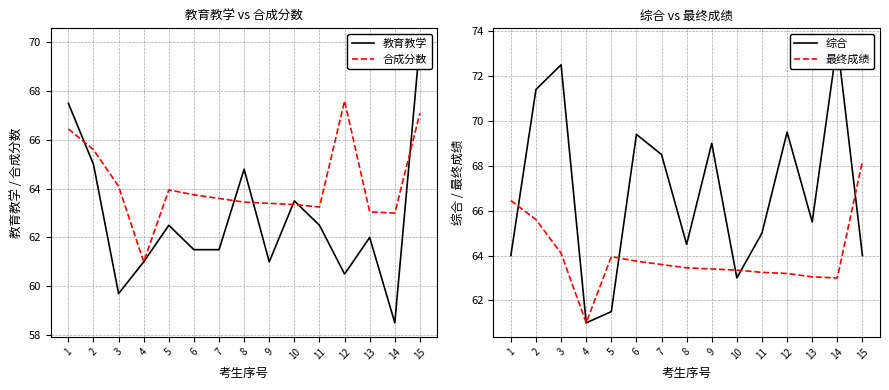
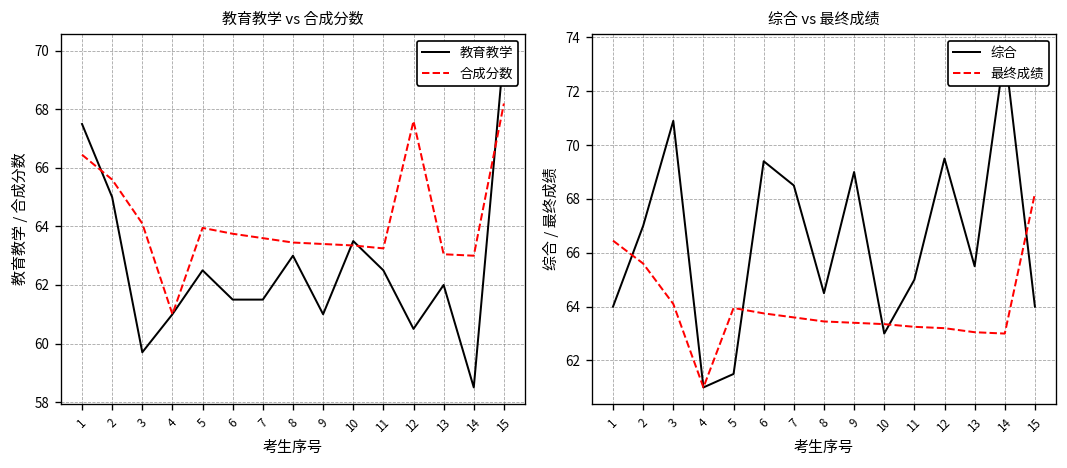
  {
    "教育教学 vs 合成分数": {
      "教育教学": {
        "1": 67.5,
        "2": 65.0,
        "3": 59.7,
        "5": 62.5,
        "6": 61.5,
        "7": 61.5,
-       "8": 64.8,
+       "8": 63.0,
        "9": 61.0,
        "10": 63.5,
        "11": 62.5,
        "12": 60.5,
        "13": 62.0,
        "14": 58.5
      },
      "合成分数": {
        "1": 66.5,
        "2": 65.6,
        "3": 64.1,
        "5": 64.0,
        "6": 63.8,
        "7": 63.6,
        "8": 63.5,
        "9": 63.4,
        "10": 63.4,
        "11": 63.3,
        "12": 67.6,
        "13": 63.1,
        "14": 63.0,
-       "15": 67.1
+       "15": 68.2
      }
    },
    "综合 vs 最终成绩": {
      "综合": {
        "1": 64.0,
-       "2": 71.4,
-       "3": 72.5,
+       "2": 67.0,
+       "3": 70.9,
        "5": 61.5,
        "6": 69.4,
        "7": 68.5,
        "8": 64.5,
        "9": 69.0,
        "10": 63.0,
        "11": 65.0,
        "12": 69.5,
        "13": 65.5,
        "15": 64.0
      },
      "最终成绩": {
        "1": 66.5,
        "2": 65.6,
        "3": 64.1,
        "5": 64.0,
        "6": 63.8,
        "7": 63.6,
        "8": 63.5,
        "9": 63.4,
        "10": 63.4,
        "11": 63.3,
        "12": 63.2,
        "13": 63.1,
        "14": 63.0,
        "15": 68.2
      }
    }
  }
